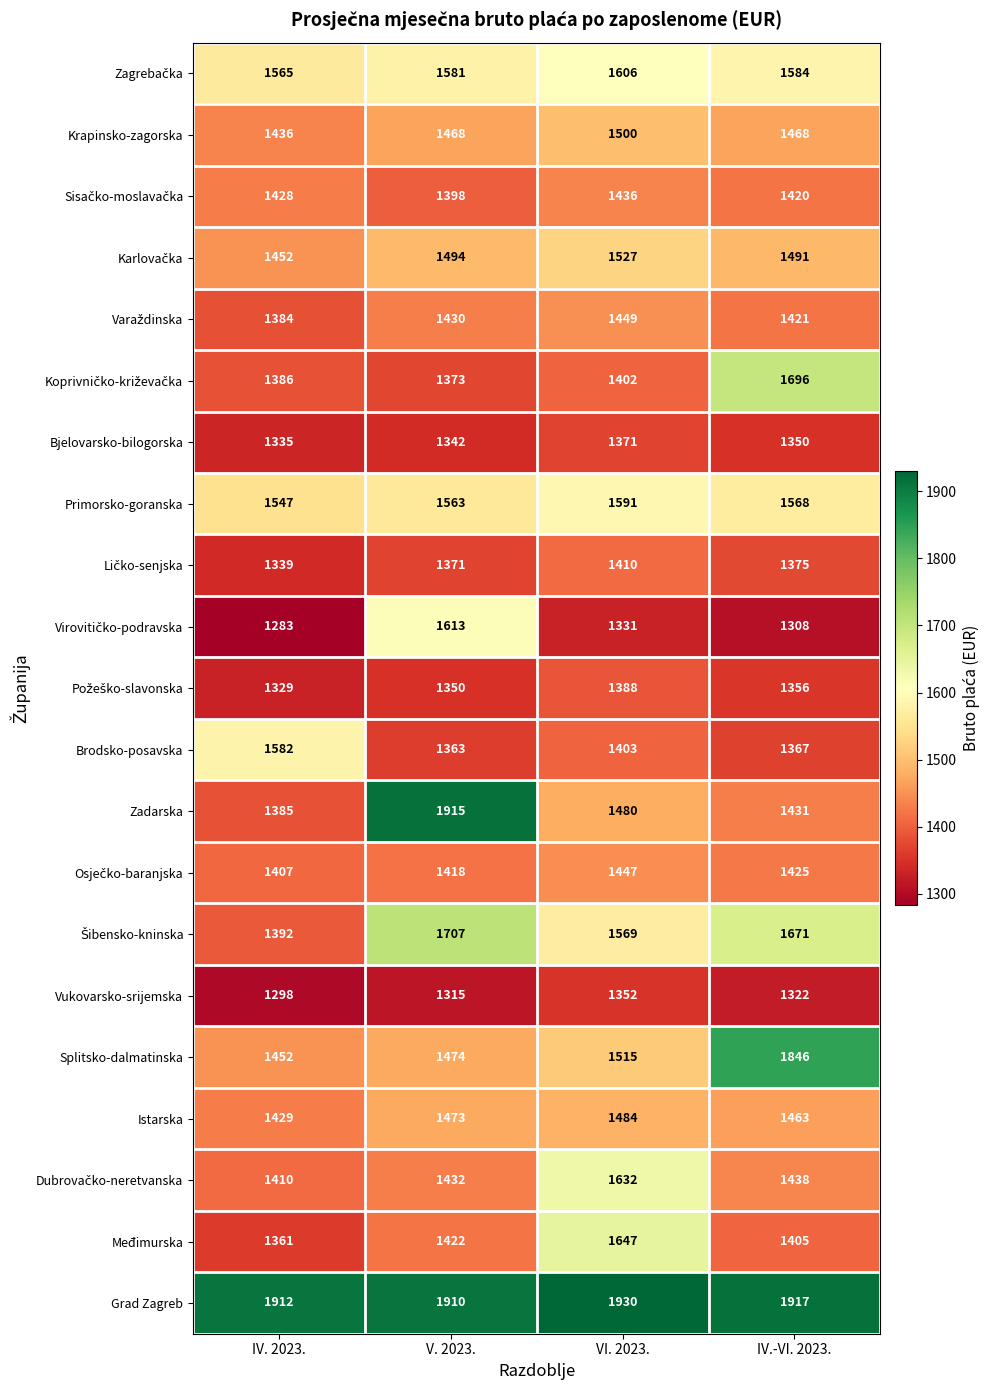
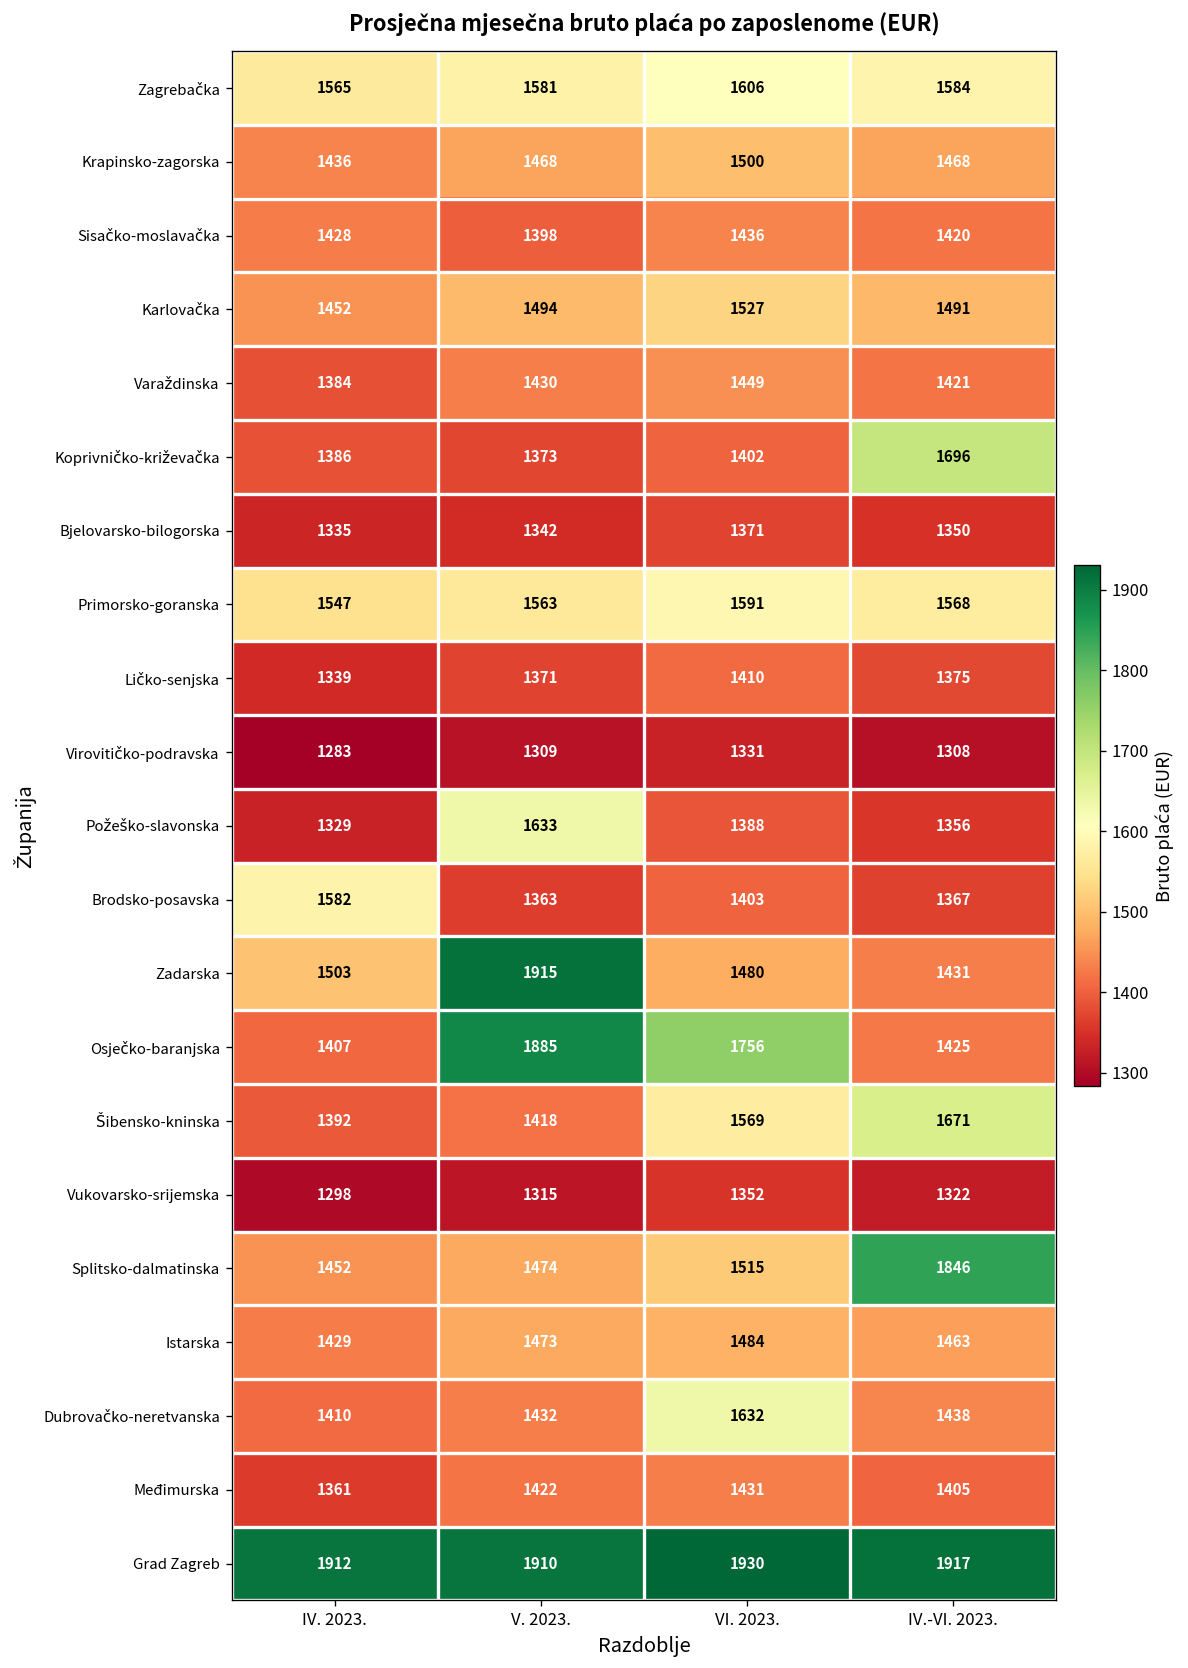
  {
    "Zagrebačka": {
      "IV. 2023.": 1565,
      "V. 2023.": 1581,
      "VI. 2023.": 1606,
      "IV.-VI. 2023.": 1584
    },
    "Krapinsko-zagorska": {
      "IV. 2023.": 1436,
      "V. 2023.": 1468,
      "VI. 2023.": 1500,
      "IV.-VI. 2023.": 1468
    },
    "Sisačko-moslavačka": {
      "IV. 2023.": 1428,
      "V. 2023.": 1398,
      "VI. 2023.": 1436,
      "IV.-VI. 2023.": 1420
    },
    "Karlovačka": {
      "IV. 2023.": 1452,
      "V. 2023.": 1494,
      "VI. 2023.": 1527,
      "IV.-VI. 2023.": 1491
    },
    "Varaždinska": {
      "IV. 2023.": 1384,
      "V. 2023.": 1430,
      "VI. 2023.": 1449,
      "IV.-VI. 2023.": 1421
    },
    "Koprivničko-križevačka": {
      "IV. 2023.": 1386,
      "V. 2023.": 1373,
      "VI. 2023.": 1402,
      "IV.-VI. 2023.": 1696
    },
    "Bjelovarsko-bilogorska": {
      "IV. 2023.": 1335,
      "V. 2023.": 1342,
      "VI. 2023.": 1371,
      "IV.-VI. 2023.": 1350
    },
    "Primorsko-goranska": {
      "IV. 2023.": 1547,
      "V. 2023.": 1563,
      "VI. 2023.": 1591,
      "IV.-VI. 2023.": 1568
    },
    "Ličko-senjska": {
      "IV. 2023.": 1339,
      "V. 2023.": 1371,
      "VI. 2023.": 1410,
      "IV.-VI. 2023.": 1375
    },
    "Virovitičko-podravska": {
      "IV. 2023.": 1283,
-     "V. 2023.": 1613,
+     "V. 2023.": 1309,
      "VI. 2023.": 1331,
      "IV.-VI. 2023.": 1308
    },
    "Požeško-slavonska": {
      "IV. 2023.": 1329,
-     "V. 2023.": 1350,
+     "V. 2023.": 1633,
      "VI. 2023.": 1388,
      "IV.-VI. 2023.": 1356
    },
    "Brodsko-posavska": {
      "IV. 2023.": 1582,
      "V. 2023.": 1363,
      "VI. 2023.": 1403,
      "IV.-VI. 2023.": 1367
    },
    "Zadarska": {
-     "IV. 2023.": 1385,
+     "IV. 2023.": 1503,
      "V. 2023.": 1915,
      "VI. 2023.": 1480,
      "IV.-VI. 2023.": 1431
    },
    "Osječko-baranjska": {
      "IV. 2023.": 1407,
-     "V. 2023.": 1418,
-     "VI. 2023.": 1447,
+     "V. 2023.": 1885,
+     "VI. 2023.": 1756,
      "IV.-VI. 2023.": 1425
    },
    "Šibensko-kninska": {
      "IV. 2023.": 1392,
-     "V. 2023.": 1707,
+     "V. 2023.": 1418,
      "VI. 2023.": 1569,
      "IV.-VI. 2023.": 1671
    },
    "Vukovarsko-srijemska": {
      "IV. 2023.": 1298,
      "V. 2023.": 1315,
      "VI. 2023.": 1352,
      "IV.-VI. 2023.": 1322
    },
    "Splitsko-dalmatinska": {
      "IV. 2023.": 1452,
      "V. 2023.": 1474,
      "VI. 2023.": 1515,
      "IV.-VI. 2023.": 1846
    },
    "Istarska": {
      "IV. 2023.": 1429,
      "V. 2023.": 1473,
      "VI. 2023.": 1484,
      "IV.-VI. 2023.": 1463
    },
    "Dubrovačko-neretvanska": {
      "IV. 2023.": 1410,
      "V. 2023.": 1432,
      "VI. 2023.": 1632,
      "IV.-VI. 2023.": 1438
    },
    "Međimurska": {
      "IV. 2023.": 1361,
      "V. 2023.": 1422,
-     "VI. 2023.": 1647,
+     "VI. 2023.": 1431,
      "IV.-VI. 2023.": 1405
    },
    "Grad Zagreb": {
      "IV. 2023.": 1912,
      "V. 2023.": 1910,
      "VI. 2023.": 1930,
      "IV.-VI. 2023.": 1917
    }
  }
